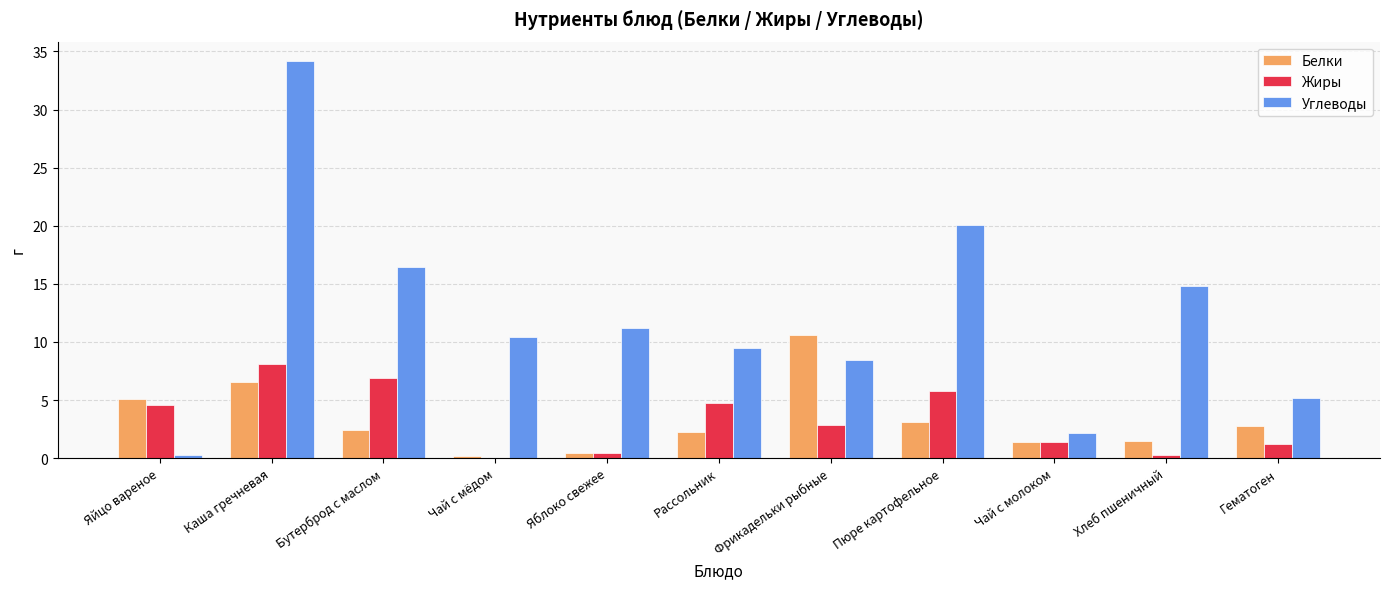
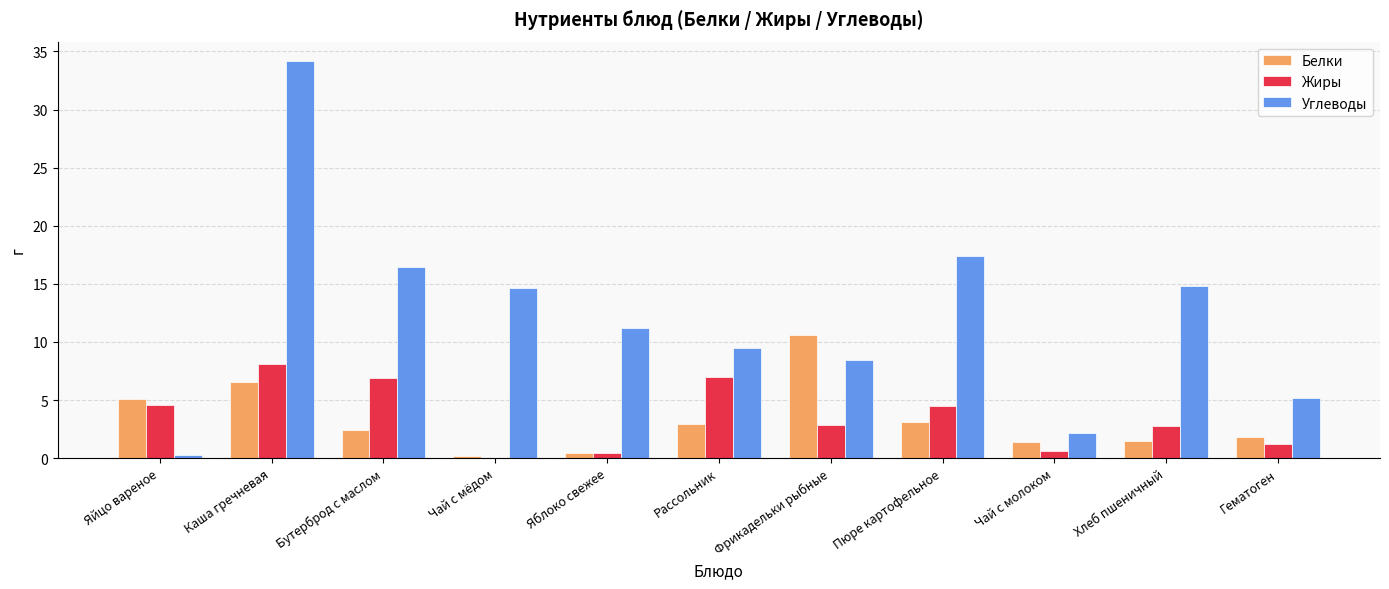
  {
    "Белки": {
      "Яйцо вареное": 5.1,
      "Каша гречневая": 6.6,
      "Бутерброд с маслом": 2.5,
      "Яблоко свежее": 0.5,
-     "Рассольник": 2.3,
+     "Рассольник": 3.0,
      "Фрикадельки рыбные": 10.6,
      "Пюре картофельное": 3.1,
      "Чай с молоком": 1.4,
      "Хлеб пшеничный": 1.5,
-     "Гематоген": 2.8
+     "Гематоген": 1.8
    },
    "Жиры": {
      "Яйцо вареное": 4.6,
      "Каша гречневая": 8.1,
      "Бутерброд с маслом": 6.9,
      "Чай с мёдом": 0.0,
      "Яблоко свежее": 0.5,
-     "Рассольник": 4.8,
+     "Рассольник": 7.0,
      "Фрикадельки рыбные": 2.9,
-     "Пюре картофельное": 5.8,
-     "Чай с молоком": 1.4,
-     "Хлеб пшеничный": 0.3,
+     "Пюре картофельное": 4.5,
+     "Чай с молоком": 0.6,
+     "Хлеб пшеничный": 2.8,
      "Гематоген": 1.2
    },
    "Углеводы": {
      "Яйцо вареное": 0.3,
      "Каша гречневая": 34.1,
      "Бутерброд с маслом": 16.4,
-     "Чай с мёдом": 10.4,
+     "Чай с мёдом": 14.6,
      "Яблоко свежее": 11.2,
      "Рассольник": 9.5,
      "Фрикадельки рыбные": 8.5,
-     "Пюре картофельное": 20.1,
+     "Пюре картофельное": 17.4,
      "Чай с молоком": 2.1,
      "Хлеб пшеничный": 14.8,
      "Гематоген": 5.2
    }
  }
